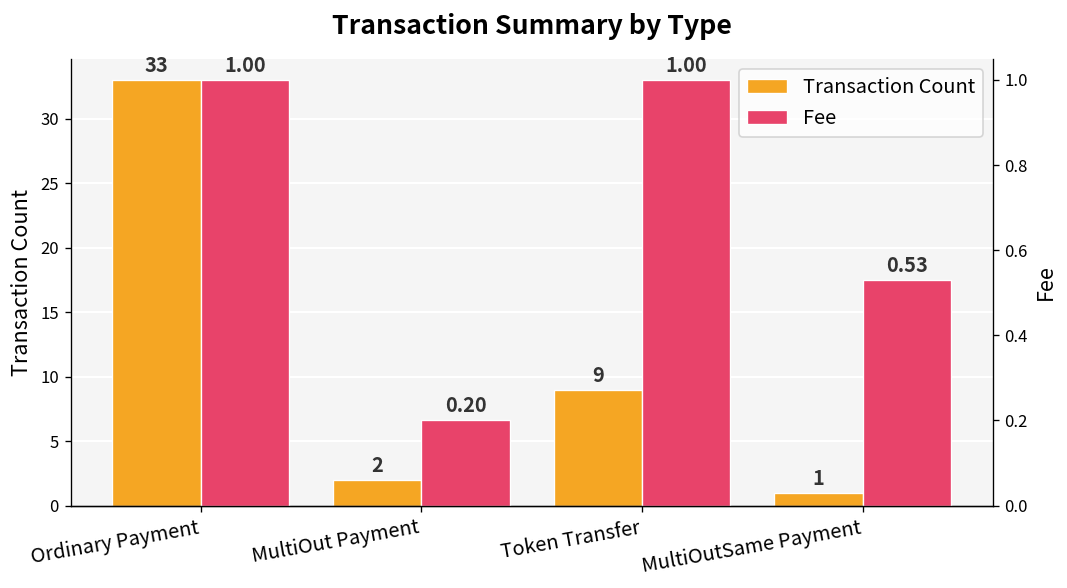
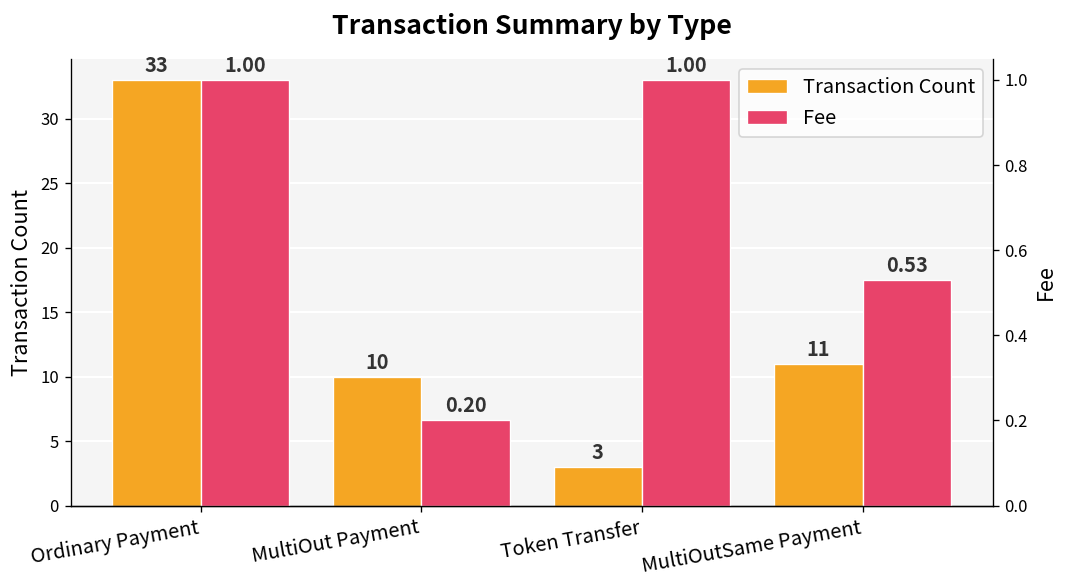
  {
    "Transaction Count": {
      "Ordinary Payment": 33,
-     "MultiOut Payment": 2,
-     "Token Transfer": 9,
-     "MultiOutSame Payment": 1
+     "MultiOut Payment": 10,
+     "Token Transfer": 3,
+     "MultiOutSame Payment": 11
    },
    "Fee": {
      "Ordinary Payment": 1.00,
      "MultiOut Payment": 0.20,
      "Token Transfer": 1.00,
      "MultiOutSame Payment": 0.53
    }
  }
